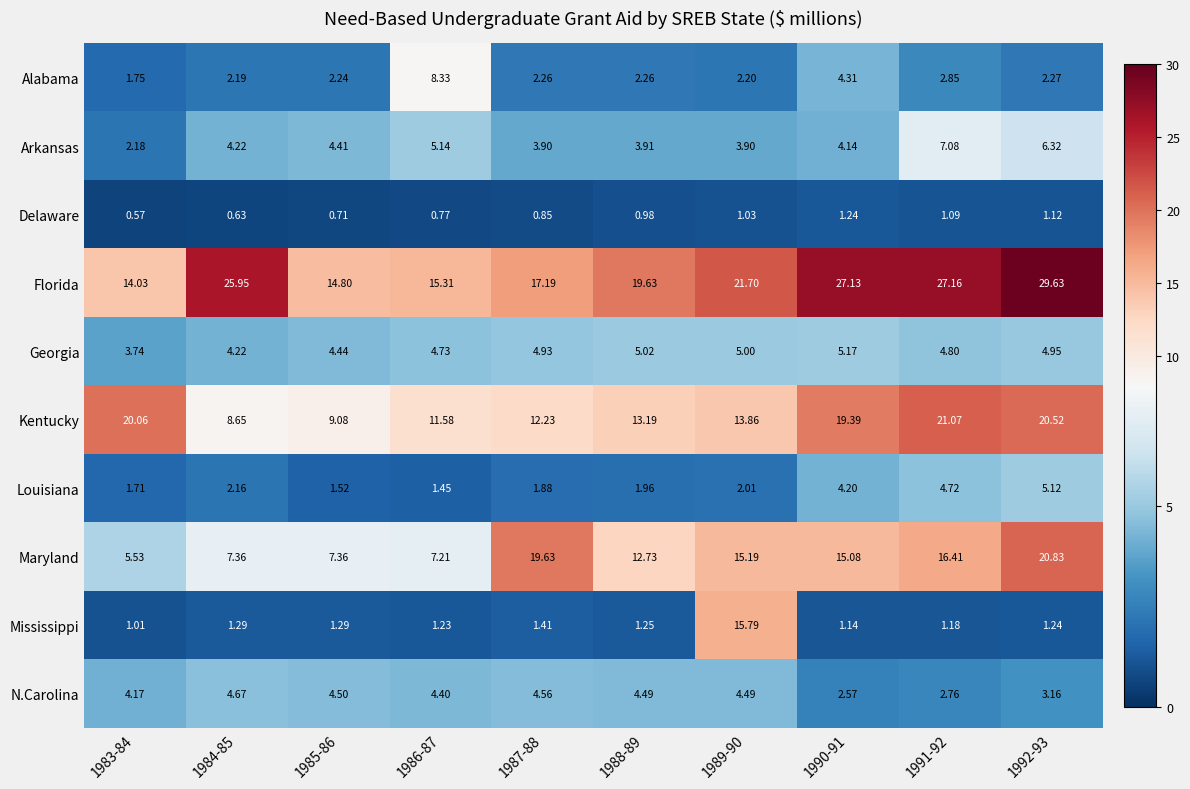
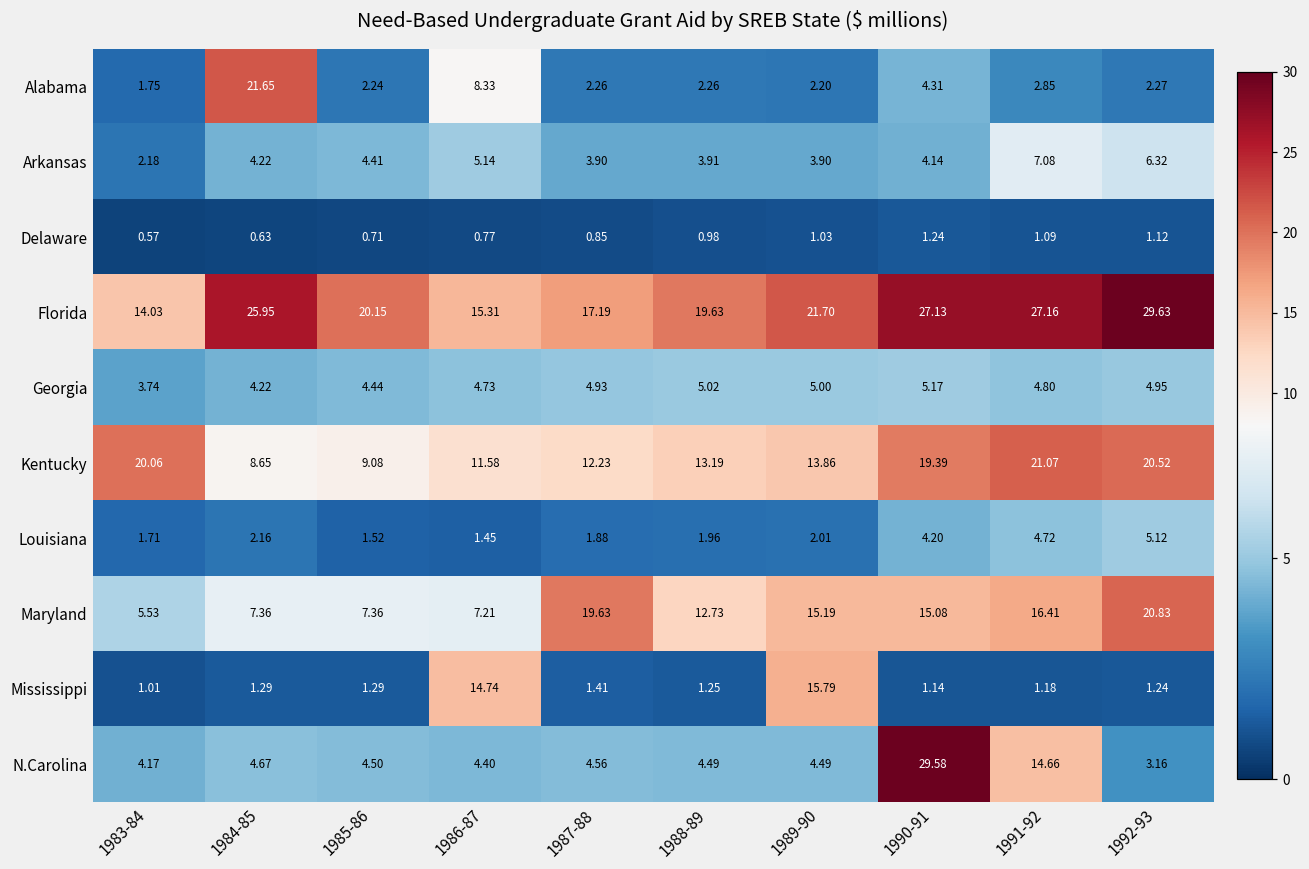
  {
    "Alabama": {
      "1983-84": 1.75,
-     "1984-85": 2.19,
+     "1984-85": 21.65,
      "1985-86": 2.24,
      "1986-87": 8.33,
      "1987-88": 2.26,
      "1988-89": 2.26,
      "1989-90": 2.20,
      "1990-91": 4.31,
      "1991-92": 2.85,
      "1992-93": 2.27
    },
    "Arkansas": {
      "1983-84": 2.18,
      "1984-85": 4.22,
      "1985-86": 4.41,
      "1986-87": 5.14,
      "1987-88": 3.90,
      "1988-89": 3.91,
      "1989-90": 3.90,
      "1990-91": 4.14,
      "1991-92": 7.08,
      "1992-93": 6.32
    },
    "Delaware": {
      "1983-84": 0.57,
      "1984-85": 0.63,
      "1985-86": 0.71,
      "1986-87": 0.77,
      "1987-88": 0.85,
      "1988-89": 0.98,
      "1989-90": 1.03,
      "1990-91": 1.24,
      "1991-92": 1.09,
      "1992-93": 1.12
    },
    "Florida": {
      "1983-84": 14.03,
      "1984-85": 25.95,
-     "1985-86": 14.80,
+     "1985-86": 20.15,
      "1986-87": 15.31,
      "1987-88": 17.19,
      "1988-89": 19.63,
      "1989-90": 21.70,
      "1990-91": 27.13,
      "1991-92": 27.16,
      "1992-93": 29.63
    },
    "Georgia": {
      "1983-84": 3.74,
      "1984-85": 4.22,
      "1985-86": 4.44,
      "1986-87": 4.73,
      "1987-88": 4.93,
      "1988-89": 5.02,
      "1989-90": 5.00,
      "1990-91": 5.17,
      "1991-92": 4.80,
      "1992-93": 4.95
    },
    "Kentucky": {
      "1983-84": 20.06,
      "1984-85": 8.65,
      "1985-86": 9.08,
      "1986-87": 11.58,
      "1987-88": 12.23,
      "1988-89": 13.19,
      "1989-90": 13.86,
      "1990-91": 19.39,
      "1991-92": 21.07,
      "1992-93": 20.52
    },
    "Louisiana": {
      "1983-84": 1.71,
      "1984-85": 2.16,
      "1985-86": 1.52,
      "1986-87": 1.45,
      "1987-88": 1.88,
      "1988-89": 1.96,
      "1989-90": 2.01,
      "1990-91": 4.20,
      "1991-92": 4.72,
      "1992-93": 5.12
    },
    "Maryland": {
      "1983-84": 5.53,
      "1984-85": 7.36,
      "1985-86": 7.36,
      "1986-87": 7.21,
      "1987-88": 19.63,
      "1988-89": 12.73,
      "1989-90": 15.19,
      "1990-91": 15.08,
      "1991-92": 16.41,
      "1992-93": 20.83
    },
    "Mississippi": {
      "1983-84": 1.01,
      "1984-85": 1.29,
      "1985-86": 1.29,
-     "1986-87": 1.23,
+     "1986-87": 14.74,
      "1987-88": 1.41,
      "1988-89": 1.25,
      "1989-90": 15.79,
      "1990-91": 1.14,
      "1991-92": 1.18,
      "1992-93": 1.24
    },
    "N.Carolina": {
      "1983-84": 4.17,
      "1984-85": 4.67,
      "1985-86": 4.50,
      "1986-87": 4.40,
      "1987-88": 4.56,
      "1988-89": 4.49,
      "1989-90": 4.49,
-     "1990-91": 2.57,
-     "1991-92": 2.76,
+     "1990-91": 29.58,
+     "1991-92": 14.66,
      "1992-93": 3.16
    }
  }
